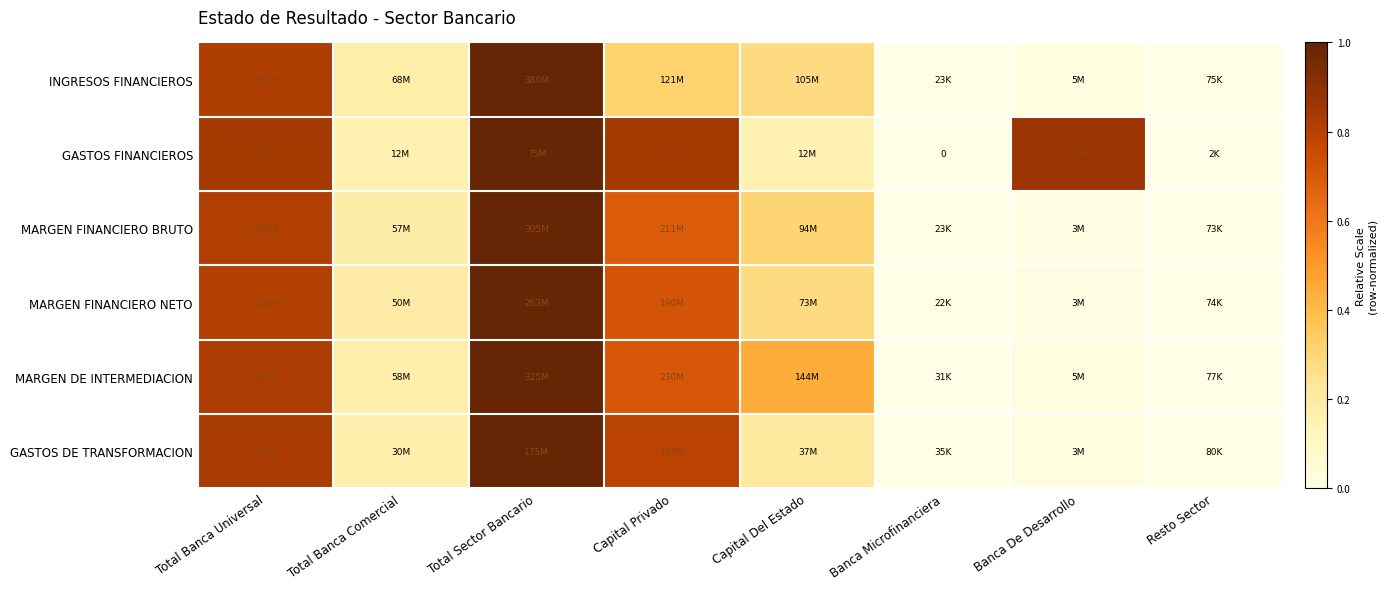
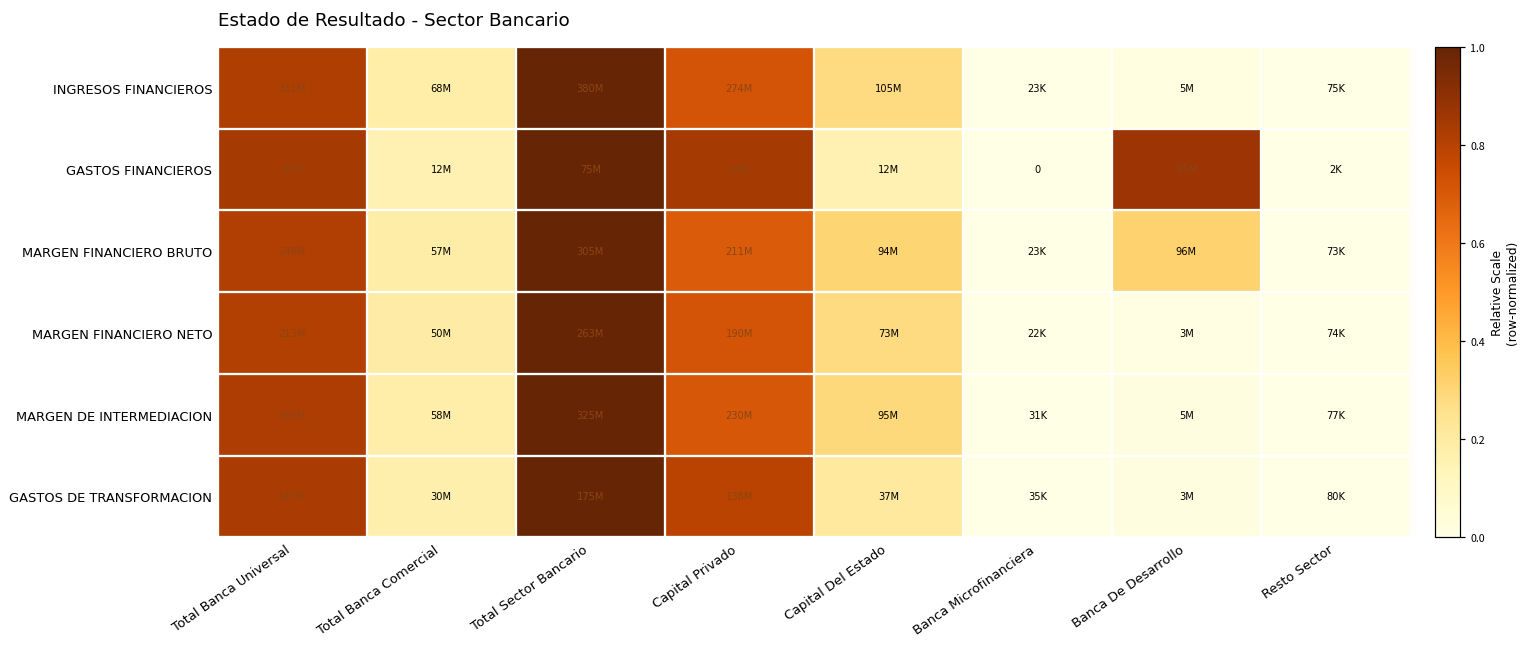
  {
    "INGRESOS FINANCIEROS": {
      "Total Banca Comercial": "68M",
-     "Capital Privado": "121M",
+     "Capital Privado": "274M",
      "Capital Del Estado": "105M",
      "Banca Microfinanciera": "23K",
      "Banca De Desarrollo": "5M",
      "Resto Sector": "75K"
    },
    "GASTOS FINANCIEROS": {
      "Total Banca Comercial": "12M",
      "Capital Del Estado": "12M",
      "Banca Microfinanciera": "0",
      "Resto Sector": "2K"
    },
    "MARGEN FINANCIERO BRUTO": {
      "Total Banca Comercial": "57M",
      "Capital Privado": "211M",
      "Capital Del Estado": "94M",
      "Banca Microfinanciera": "23K",
-     "Banca De Desarrollo": "3M",
+     "Banca De Desarrollo": "96M",
      "Resto Sector": "73K"
    },
    "MARGEN FINANCIERO NETO": {
      "Total Banca Comercial": "50M",
      "Capital Privado": "190M",
      "Capital Del Estado": "73M",
      "Banca Microfinanciera": "22K",
      "Banca De Desarrollo": "3M",
      "Resto Sector": "74K"
    },
    "MARGEN DE INTERMEDIACION": {
      "Total Banca Comercial": "58M",
      "Capital Privado": "230M",
-     "Capital Del Estado": "144M",
+     "Capital Del Estado": "95M",
      "Banca Microfinanciera": "31K",
      "Banca De Desarrollo": "5M",
      "Resto Sector": "77K"
    },
    "GASTOS DE TRANSFORMACION": {
      "Total Banca Comercial": "30M",
      "Capital Del Estado": "37M",
      "Banca Microfinanciera": "35K",
      "Banca De Desarrollo": "3M",
      "Resto Sector": "80K"
    }
  }
